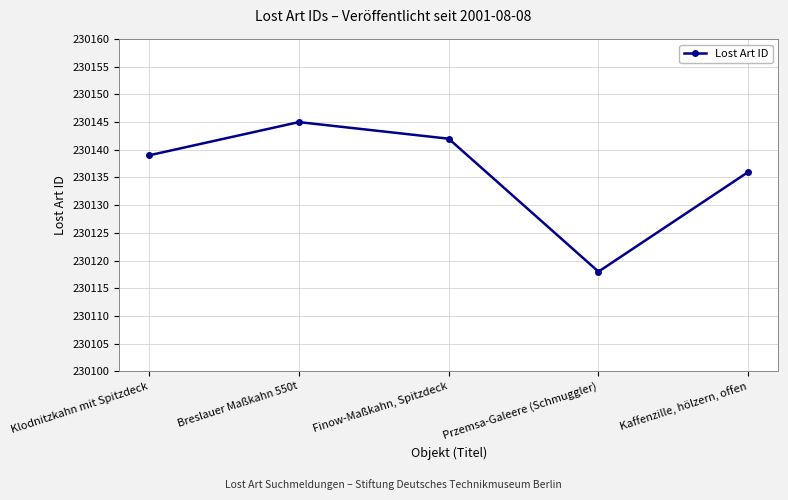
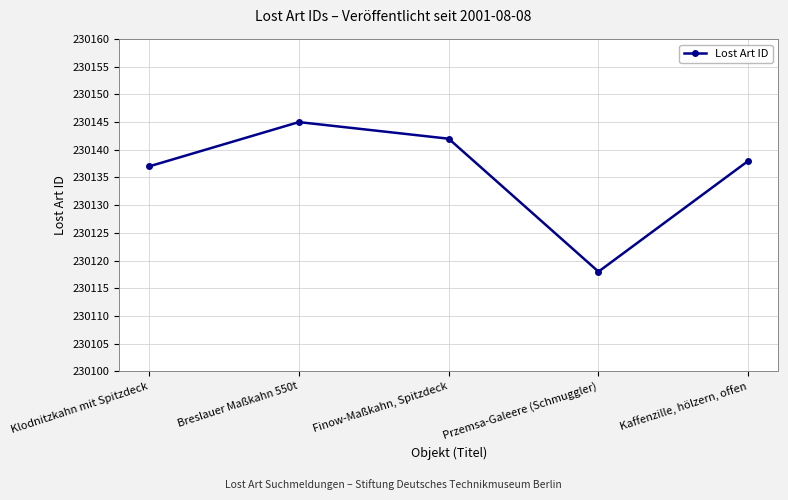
  {
-   "Klodnitzkahn mit Spitzdeck": 230139,
+   "Klodnitzkahn mit Spitzdeck": 230137,
    "Breslauer Maßkahn 550t": 230145,
    "Finow-Maßkahn, Spitzdeck": 230142,
    "Przemsa-Galeere (Schmuggler)": 230118,
-   "Kaffenzille, hölzern, offen": 230136
+   "Kaffenzille, hölzern, offen": 230138
  }
